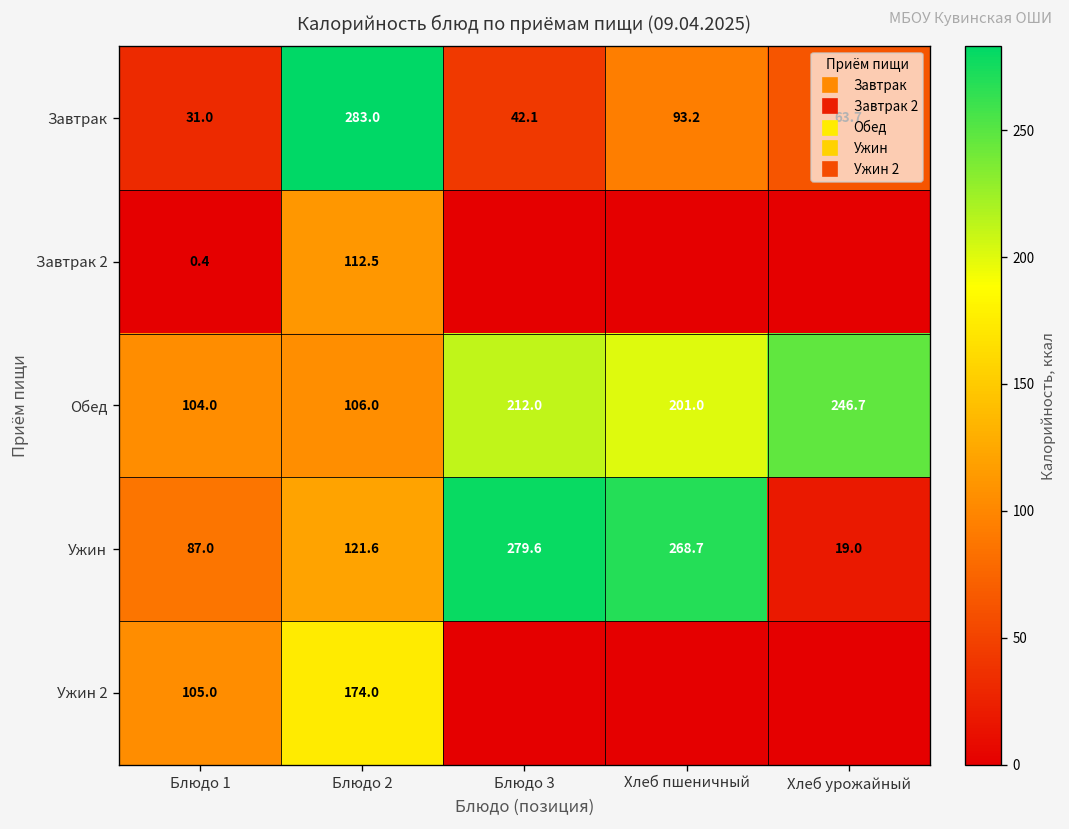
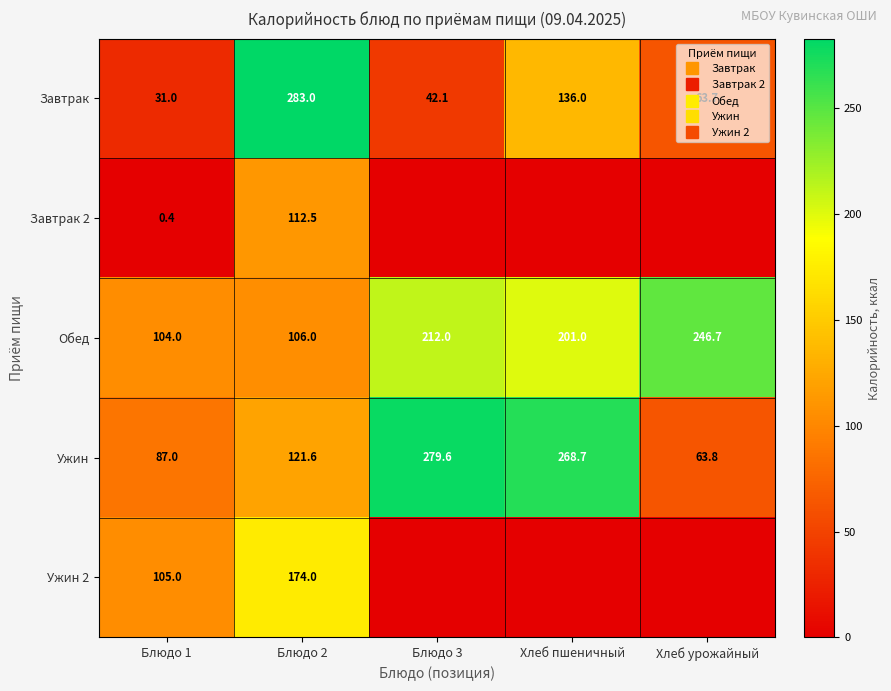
  {
    "Завтрак": {
      "Блюдо 1": 31.0,
      "Блюдо 2": 283.0,
      "Блюдо 3": 42.1,
-     "Хлеб пшеничный": 93.2
+     "Хлеб пшеничный": 136.0
    },
    "Завтрак 2": {
      "Блюдо 1": 0.4,
      "Блюдо 2": 112.5
    },
    "Обед": {
      "Блюдо 1": 104.0,
      "Блюдо 2": 106.0,
      "Блюдо 3": 212.0,
      "Хлеб пшеничный": 201.0,
      "Хлеб урожайный": 246.7
    },
    "Ужин": {
      "Блюдо 1": 87.0,
      "Блюдо 2": 121.6,
      "Блюдо 3": 279.6,
      "Хлеб пшеничный": 268.7,
-     "Хлеб урожайный": 19.0
+     "Хлеб урожайный": 63.8
    },
    "Ужин 2": {
      "Блюдо 1": 105.0,
      "Блюдо 2": 174.0
    }
  }
